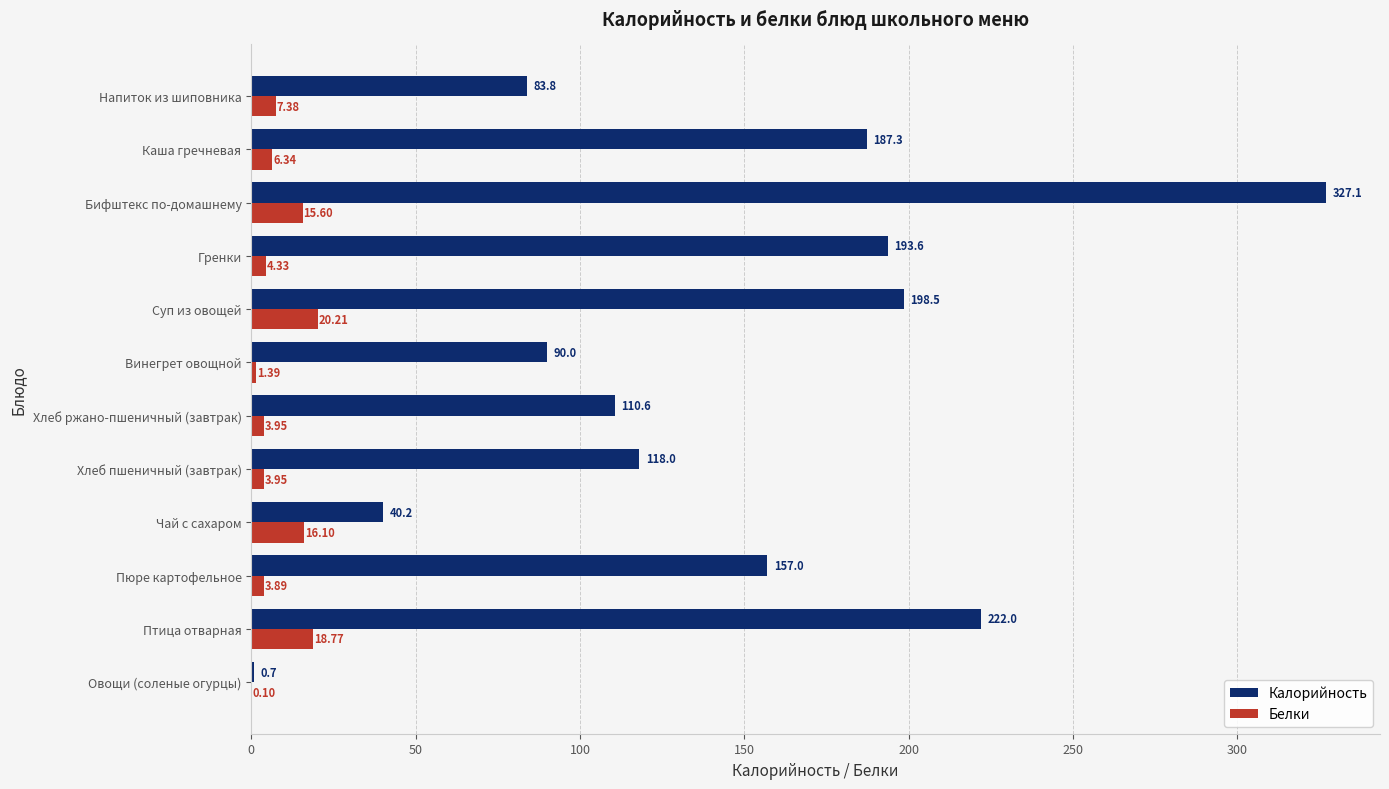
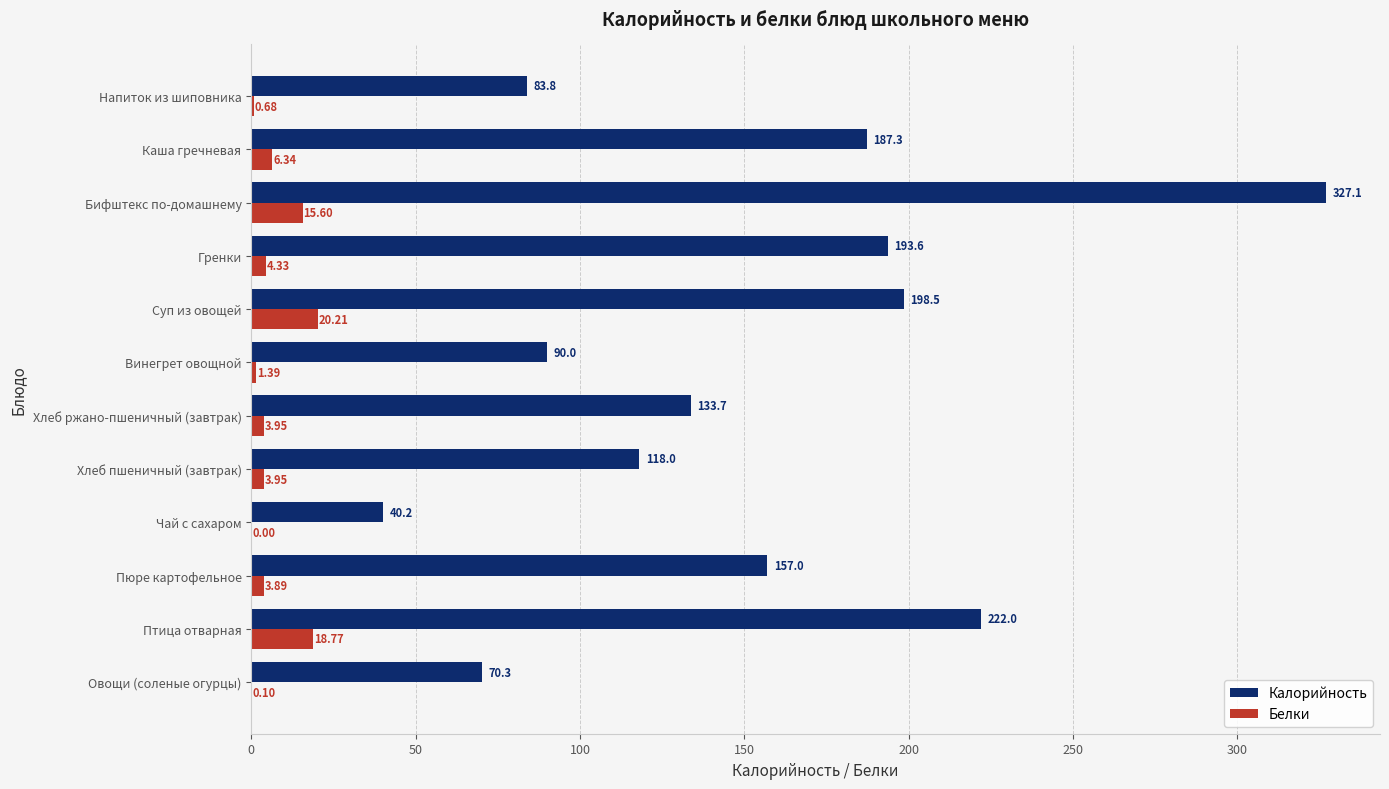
  {
    "Калорийность": {
      "Напиток из шиповника": 83.8,
      "Каша гречневая": 187.3,
      "Бифштекс по-домашнему": 327.1,
      "Гренки": 193.6,
      "Суп из овощей": 198.5,
      "Винегрет овощной": 90.0,
-     "Хлеб ржано-пшеничный (завтрак)": 110.6,
+     "Хлеб ржано-пшеничный (завтрак)": 133.7,
      "Хлеб пшеничный (завтрак)": 118.0,
      "Чай с сахаром": 40.2,
      "Пюре картофельное": 157.0,
      "Птица отварная": 222.0,
-     "Овощи (соленые огурцы)": 0.7
+     "Овощи (соленые огурцы)": 70.3
    },
    "Белки": {
-     "Напиток из шиповника": 7.38,
+     "Напиток из шиповника": 0.68,
      "Каша гречневая": 6.34,
      "Бифштекс по-домашнему": 15.60,
      "Гренки": 4.33,
      "Суп из овощей": 20.21,
      "Винегрет овощной": 1.39,
      "Хлеб ржано-пшеничный (завтрак)": 3.95,
      "Хлеб пшеничный (завтрак)": 3.95,
-     "Чай с сахаром": 16.10,
+     "Чай с сахаром": 0.00,
      "Пюре картофельное": 3.89,
      "Птица отварная": 18.77,
      "Овощи (соленые огурцы)": 0.10
    }
  }
